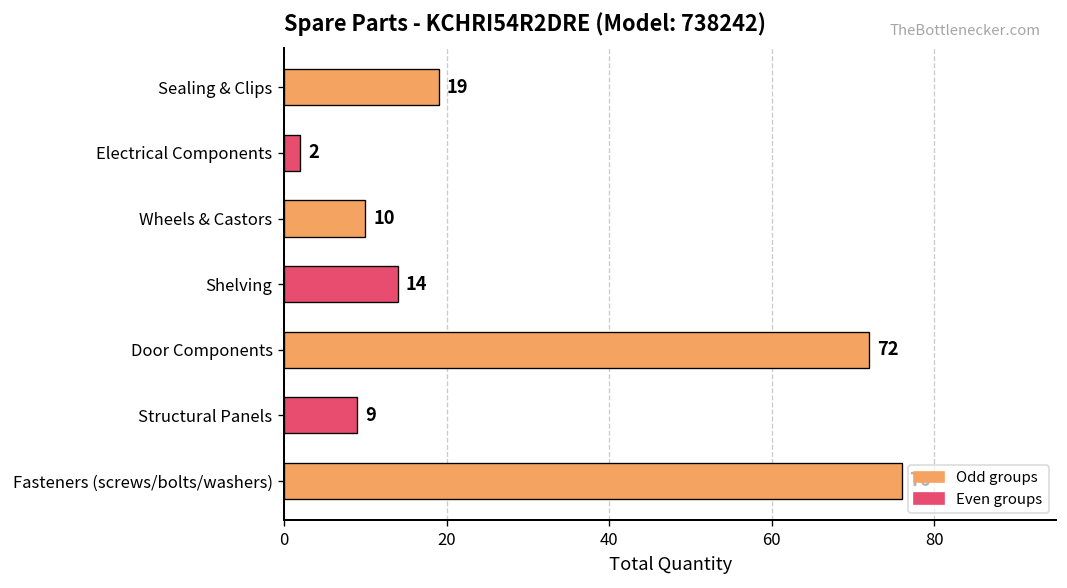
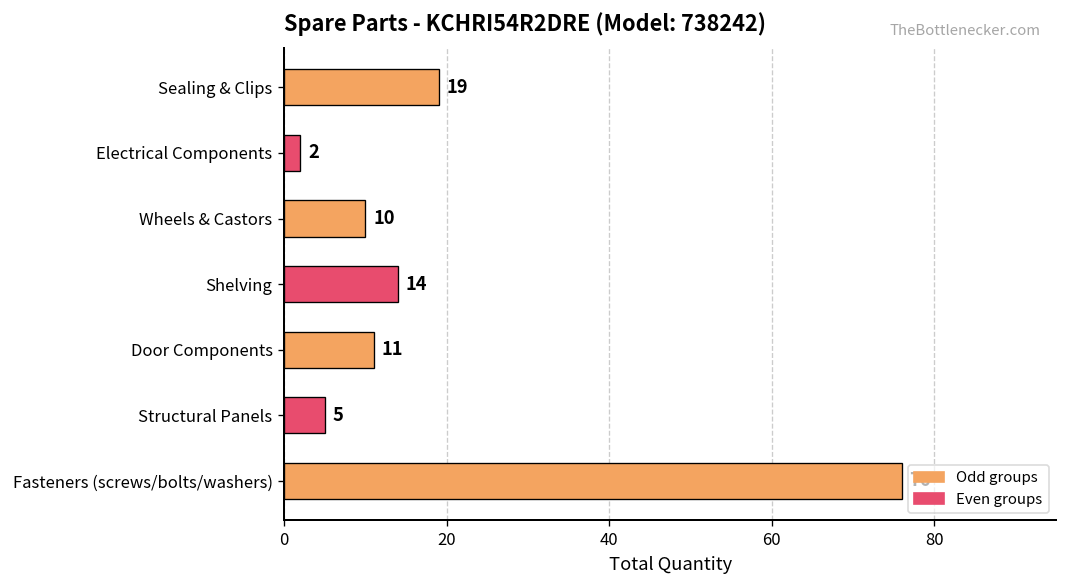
  {
    "Sealing & Clips": 19,
    "Electrical Components": 2,
    "Wheels & Castors": 10,
    "Shelving": 14,
-   "Door Components": 72,
-   "Structural Panels": 9
+   "Door Components": 11,
+   "Structural Panels": 5
  }
